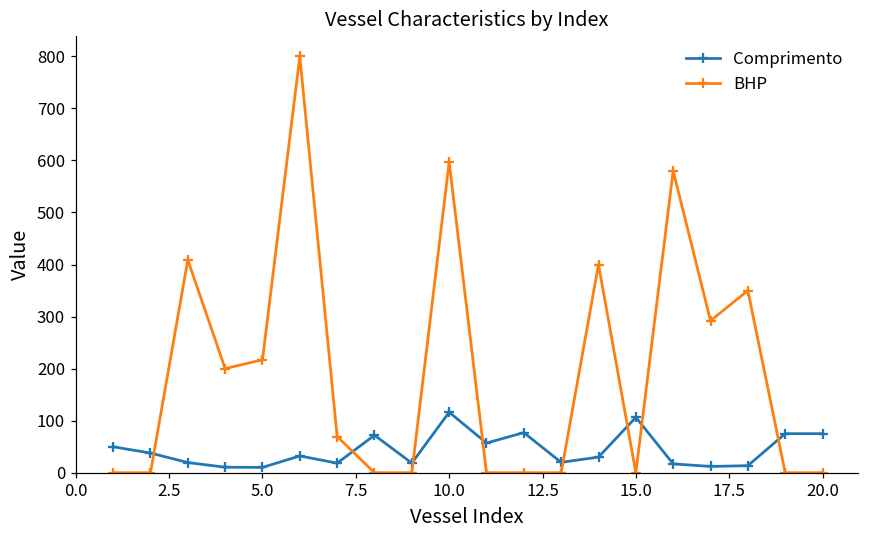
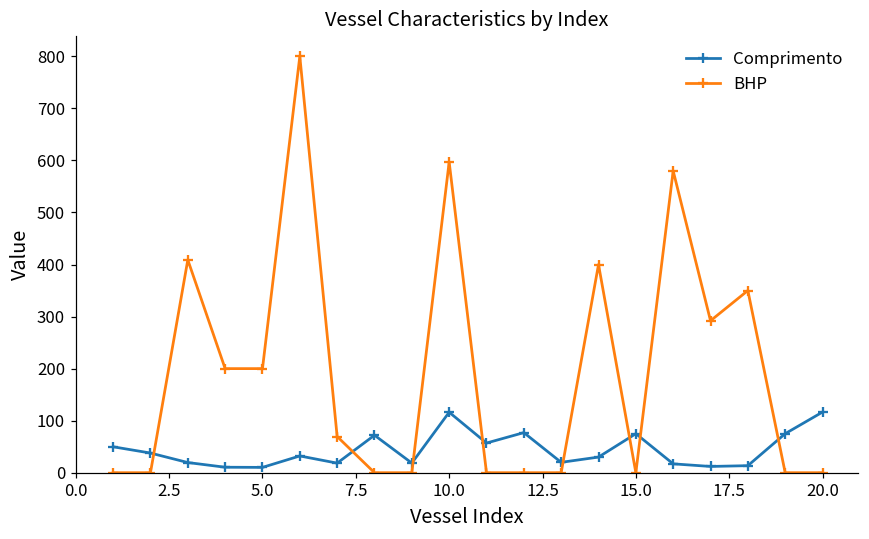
  {
    "Comprimento": {
      "5.0": 10,
      "10.0": 120,
-     "15.0": 110,
-     "20.0": 80
+     "15.0": 80,
+     "20.0": 120
    },
    "BHP": {
-     "5.0": 220,
+     "5.0": 200,
      "10.0": 600,
      "15.0": 0,
      "20.0": 0
    }
  }
